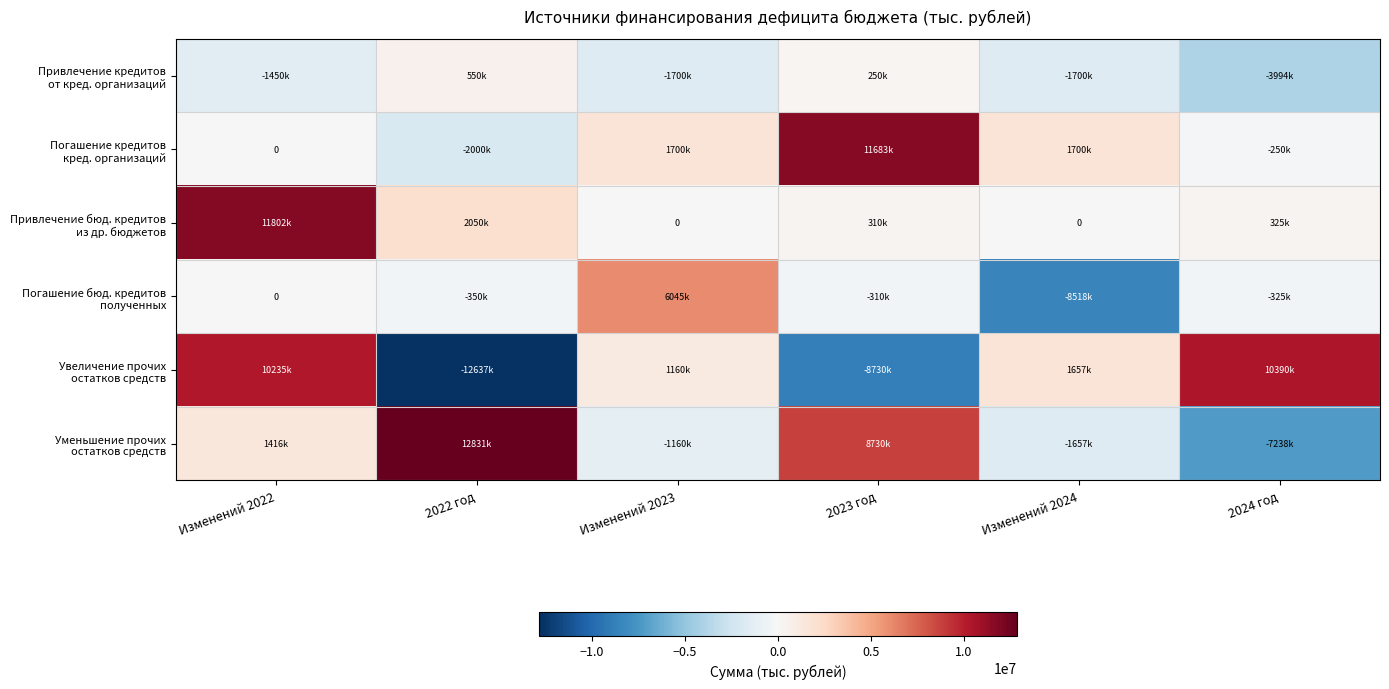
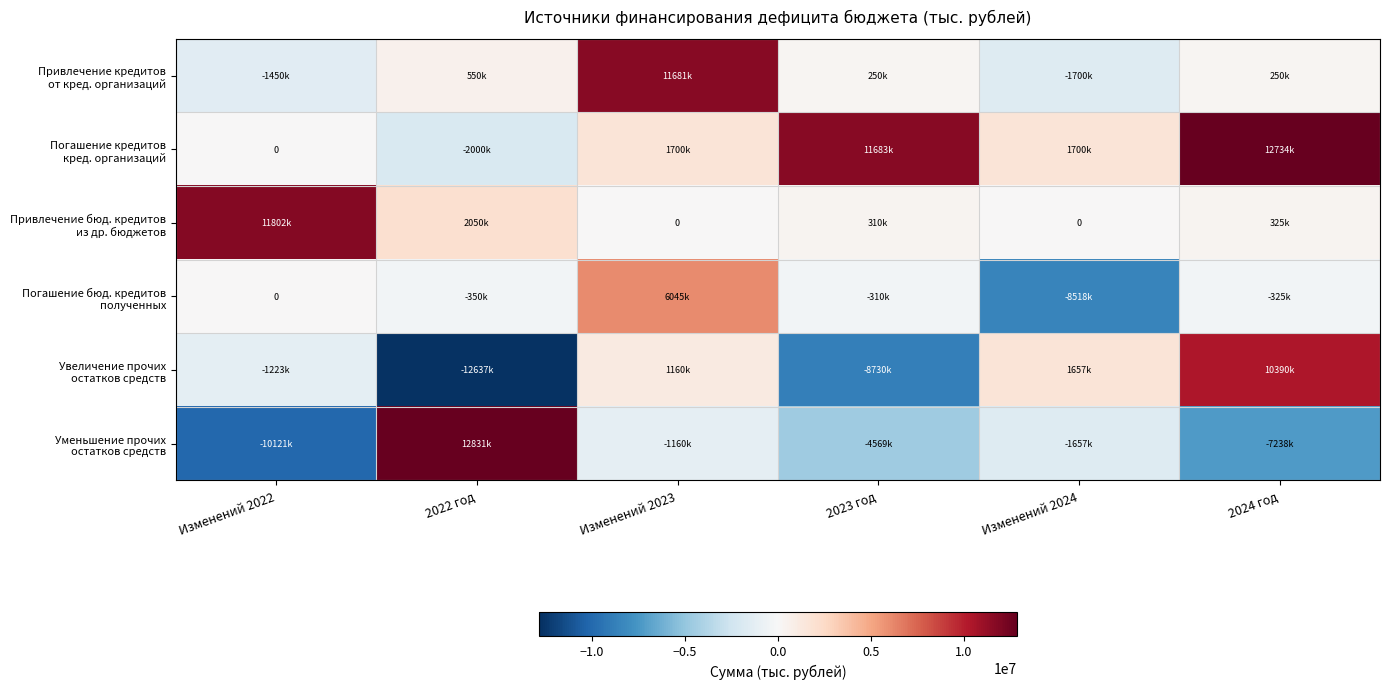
  {
    "Привлечение кредитов от кред. организаций": {
      "Изменений 2022": "-1450k",
      "2022 год": "550k",
-     "Изменений 2023": "-1700k",
+     "Изменений 2023": "11681k",
      "2023 год": "250k",
      "Изменений 2024": "-1700k",
-     "2024 год": "-3994k"
+     "2024 год": "250k"
    },
    "Погашение кредитов кред. организаций": {
      "Изменений 2022": "0",
      "2022 год": "-2000k",
      "Изменений 2023": "1700k",
      "2023 год": "11683k",
      "Изменений 2024": "1700k",
-     "2024 год": "-250k"
+     "2024 год": "12734k"
    },
    "Привлечение бюд. кредитов из др. бюджетов": {
      "Изменений 2022": "11802k",
      "2022 год": "2050k",
      "Изменений 2023": "0",
      "2023 год": "310k",
      "Изменений 2024": "0",
      "2024 год": "325k"
    },
    "Погашение бюд. кредитов полученных": {
      "Изменений 2022": "0",
      "2022 год": "-350k",
      "Изменений 2023": "6045k",
      "2023 год": "-310k",
      "Изменений 2024": "-8518k",
      "2024 год": "-325k"
    },
    "Увеличение прочих остатков средств": {
-     "Изменений 2022": "10235k",
+     "Изменений 2022": "-1223k",
      "2022 год": "-12637k",
      "Изменений 2023": "1160k",
      "2023 год": "-8730k",
      "Изменений 2024": "1657k",
      "2024 год": "10390k"
    },
    "Уменьшение прочих остатков средств": {
-     "Изменений 2022": "1416k",
+     "Изменений 2022": "-10121k",
      "2022 год": "12831k",
      "Изменений 2023": "-1160k",
-     "2023 год": "8730k",
+     "2023 год": "-4569k",
      "Изменений 2024": "-1657k",
      "2024 год": "-7238k"
    }
  }
